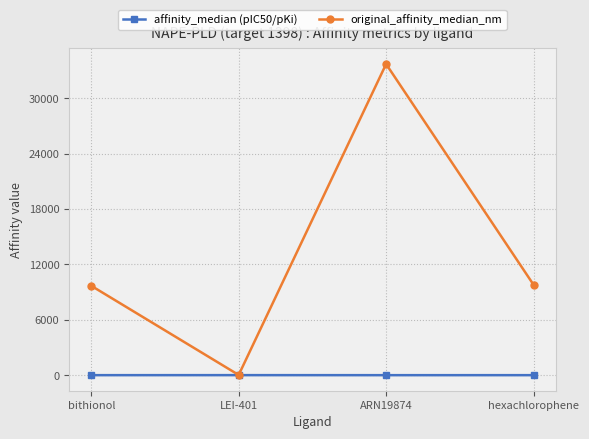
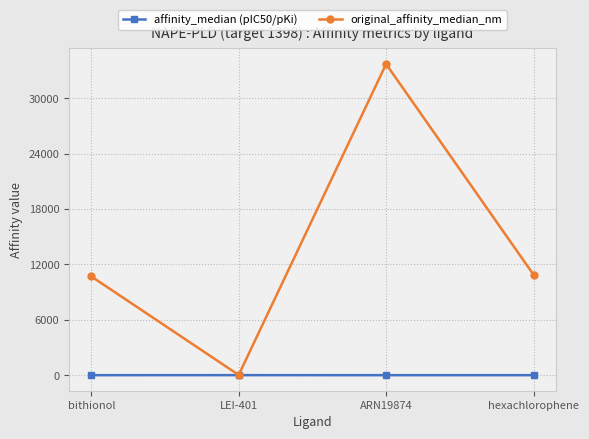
  {
    "affinity_median (pIC50/pKi)": {
      "bithionol": 0,
      "ARN19874": 0,
      "hexachlorophene": 0
    },
    "original_affinity_median_nm": {
-     "bithionol": 10000,
+     "bithionol": 11000,
      "ARN19874": 34000,
-     "hexachlorophene": 10000
+     "hexachlorophene": 11000
    }
  }
